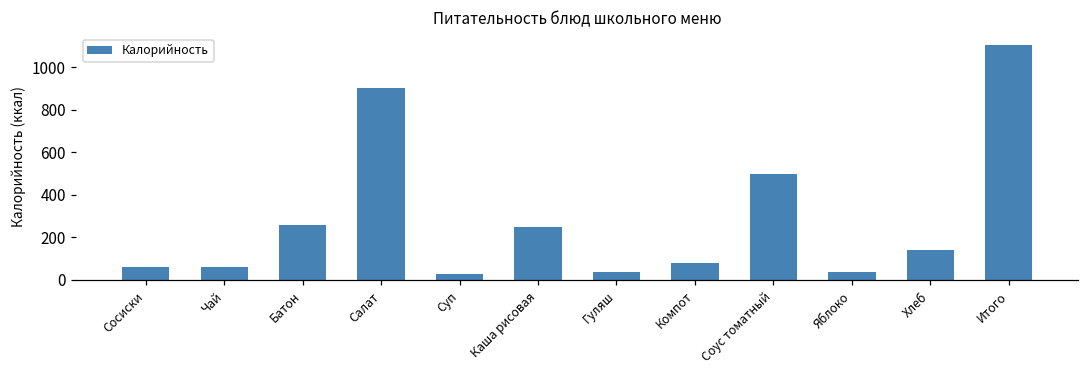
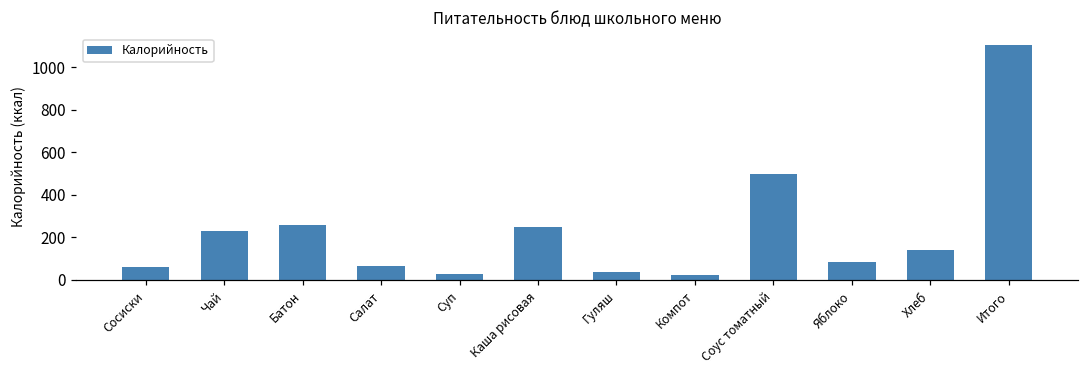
  {
    "Сосиски": 60,
-   "Чай": 60,
+   "Чай": 230,
    "Батон": 260,
-   "Салат": 900,
+   "Салат": 70,
    "Суп": 30,
    "Каша рисовая": 250,
    "Гуляш": 30,
-   "Компот": 80,
+   "Компот": 20,
    "Соус томатный": 500,
-   "Яблоко": 40,
+   "Яблоко": 90,
    "Хлеб": 140,
    "Итого": 1110
  }
